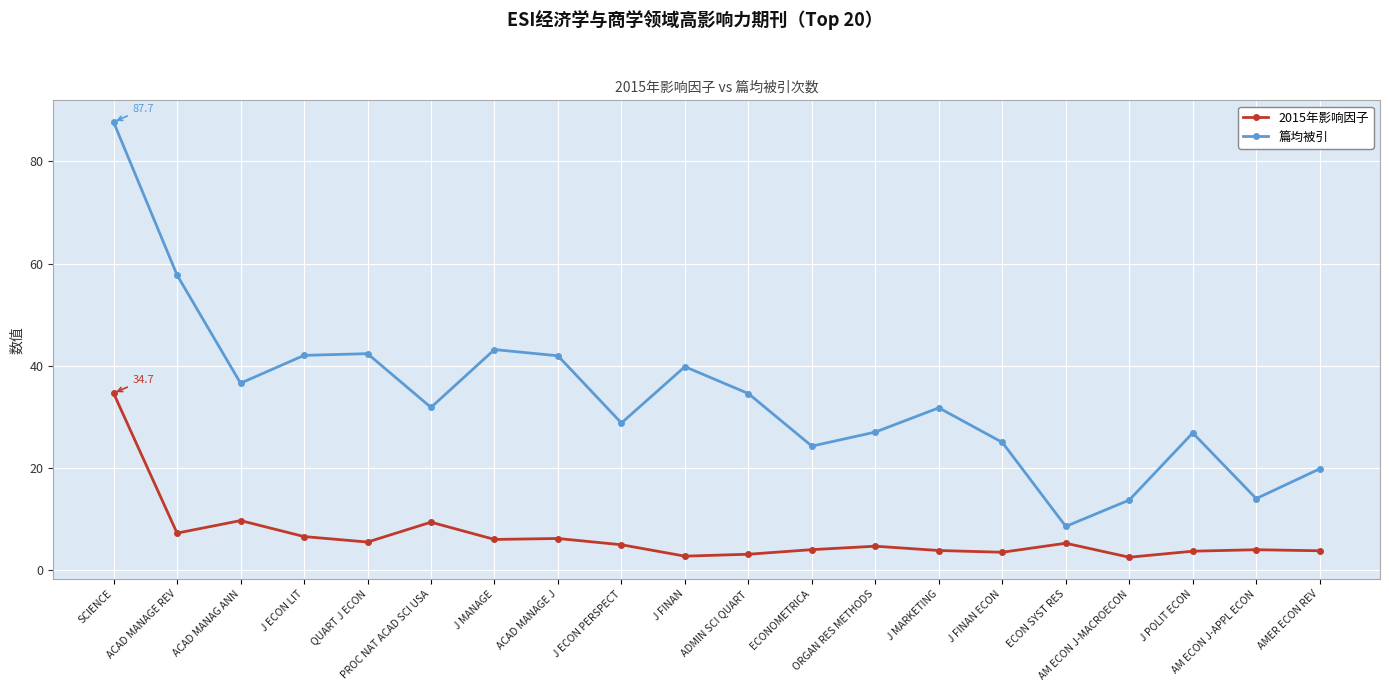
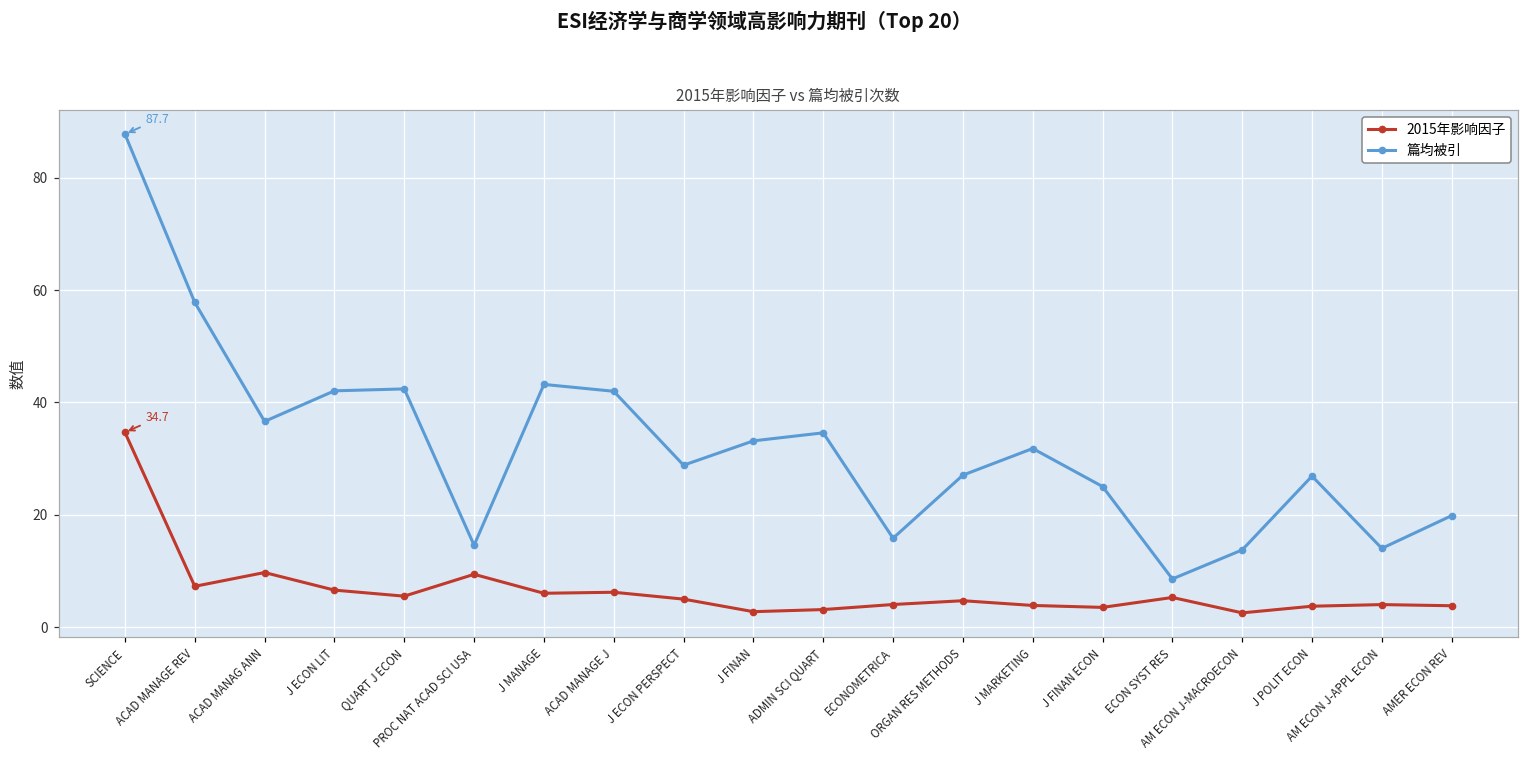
  {
    "2015年影响因子": {
      "SCIENCE": 34.7
    },
    "篇均被引": {
      "ACAD MANAGE REV": 58,
      "ACAD MANAG ANN": 37,
      "J ECON LIT": 42,
      "QUART J ECON": 42,
-     "PROC NAT ACAD SCI USA": 32,
+     "PROC NAT ACAD SCI USA": 15,
      "J MANAGE": 43,
      "ACAD MANAGE J": 42,
      "J ECON PERSPECT": 29,
-     "J FINAN": 40,
+     "J FINAN": 33,
      "ADMIN SCI QUART": 35,
-     "ECONOMETRICA": 24,
+     "ECONOMETRICA": 16,
      "ORGAN RES METHODS": 27,
      "J MARKETING": 32,
      "J FINAN ECON": 25,
      "ECON SYST RES": 9,
      "AM ECON J-MACROECON": 14,
      "J POLIT ECON": 27,
      "AM ECON J-APPL ECON": 14,
      "AMER ECON REV": 20
    }
  }
